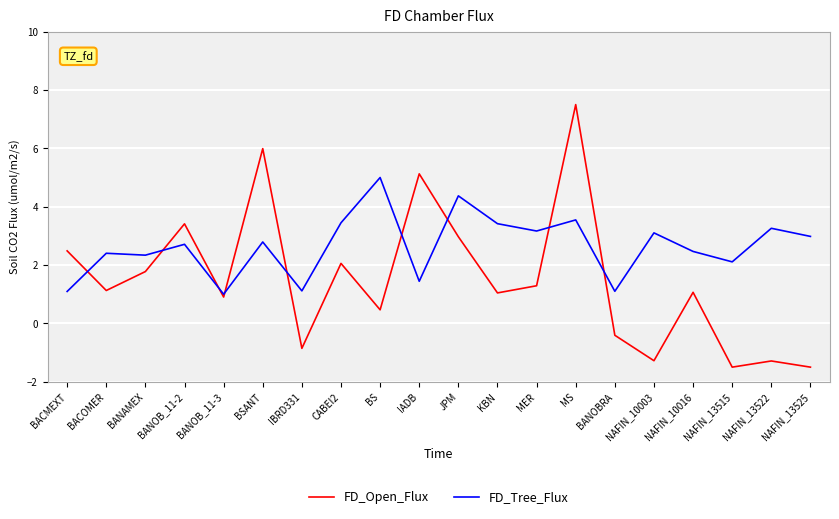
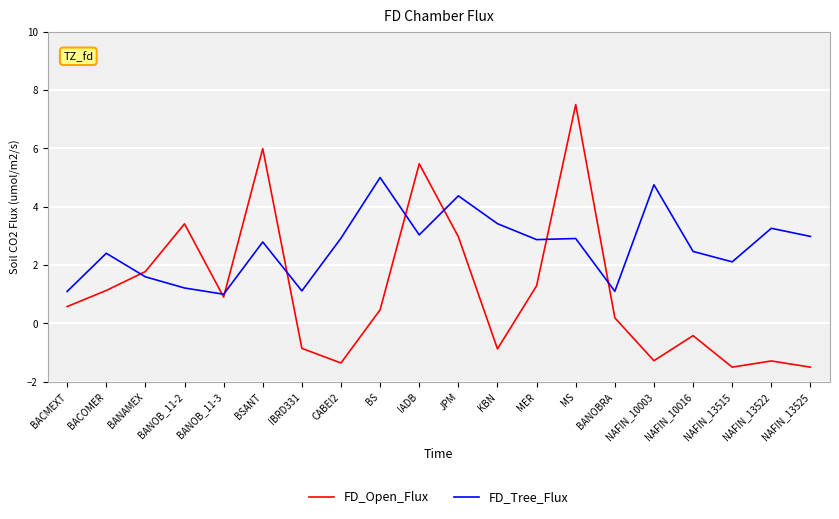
  {
    "FD_Open_Flux": {
-     "BACMEXT": 2.5,
+     "BACMEXT": 0.6,
      "BACOMER": 1.1,
      "BANAMEX": 1.8,
      "BANOB_11-2": 3.4,
      "BANOB_11-3": 0.9,
      "BSANT": 6.0,
      "IBRD331": -0.9,
-     "CABEI2": 2.1,
+     "CABEI2": -1.4,
      "BS": 0.5,
-     "IADB": 5.1,
+     "IADB": 5.5,
      "JPM": 3.0,
-     "KBN": 1.0,
+     "KBN": -0.9,
      "MER": 1.3,
      "MS": 7.5,
-     "BANOBRA": -0.4,
+     "BANOBRA": 0.2,
      "NAFIN_10003": -1.3,
-     "NAFIN_10016": 1.1,
+     "NAFIN_10016": -0.4,
      "NAFIN_13515": -1.5,
      "NAFIN_13522": -1.3,
      "NAFIN_13525": -1.5
    },
    "FD_Tree_Flux": {
      "BACMEXT": 1.1,
      "BACOMER": 2.4,
-     "BANAMEX": 2.3,
-     "BANOB_11-2": 2.7,
+     "BANAMEX": 1.6,
+     "BANOB_11-2": 1.2,
      "BANOB_11-3": 1.0,
      "BSANT": 2.8,
      "IBRD331": 1.1,
-     "CABEI2": 3.4,
+     "CABEI2": 2.9,
      "BS": 5.0,
-     "IADB": 1.4,
+     "IADB": 3.0,
      "JPM": 4.4,
      "KBN": 3.4,
-     "MER": 3.2,
-     "MS": 3.5,
+     "MER": 2.9,
+     "MS": 2.9,
      "BANOBRA": 1.1,
-     "NAFIN_10003": 3.1,
+     "NAFIN_10003": 4.8,
      "NAFIN_10016": 2.5,
      "NAFIN_13515": 2.1,
      "NAFIN_13522": 3.3,
      "NAFIN_13525": 3.0
    }
  }
